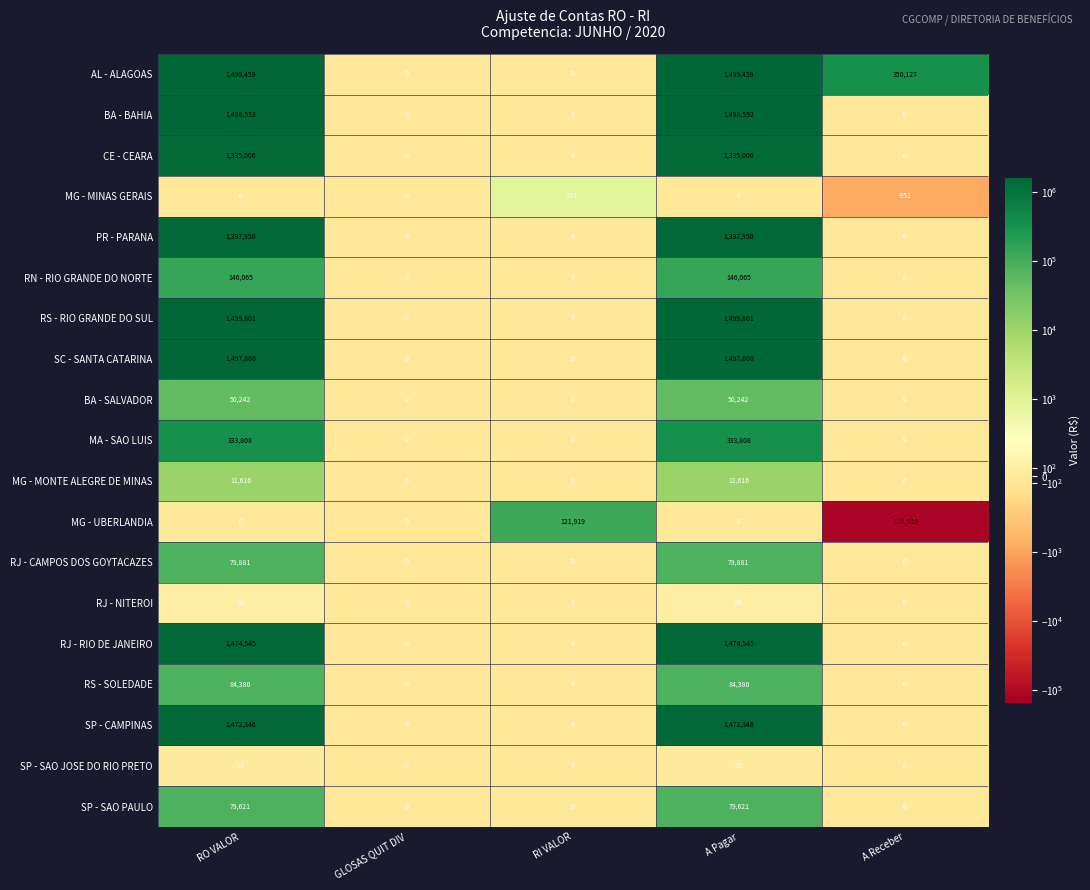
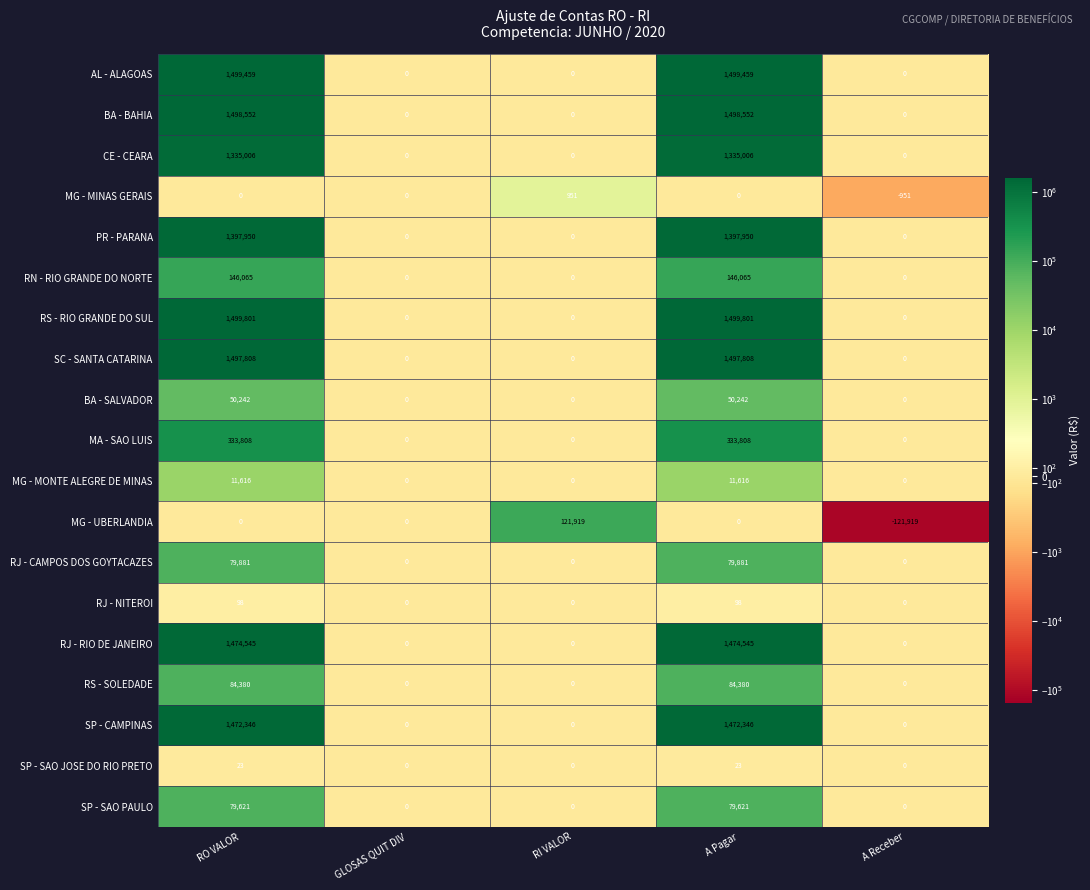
  {
    "AL - ALAGOAS": {
      "RO VALOR": "1,499,459",
      "GLOSAS QUIT DIV": "0",
      "RI VALOR": "0",
      "A Pagar": "1,499,459",
-     "A Receber": "350,127"
+     "A Receber": "0"
    },
    "BA - BAHIA": {
      "RO VALOR": "1,498,552",
      "GLOSAS QUIT DIV": "0",
      "RI VALOR": "0",
      "A Pagar": "1,498,552",
      "A Receber": "0"
    },
    "CE - CEARA": {
      "RO VALOR": "1,335,006",
      "GLOSAS QUIT DIV": "0",
      "RI VALOR": "0",
      "A Pagar": "1,335,006",
      "A Receber": "0"
    },
    "MG - MINAS GERAIS": {
      "RO VALOR": "0",
      "GLOSAS QUIT DIV": "0",
      "RI VALOR": "951",
      "A Pagar": "0",
      "A Receber": "-951"
    },
    "PR - PARANA": {
      "RO VALOR": "1,397,950",
      "GLOSAS QUIT DIV": "0",
      "RI VALOR": "0",
      "A Pagar": "1,397,950",
      "A Receber": "0"
    },
    "RN - RIO GRANDE DO NORTE": {
      "RO VALOR": "146,065",
      "GLOSAS QUIT DIV": "0",
      "RI VALOR": "0",
      "A Pagar": "146,065",
      "A Receber": "0"
    },
    "RS - RIO GRANDE DO SUL": {
      "RO VALOR": "1,499,801",
      "GLOSAS QUIT DIV": "0",
      "RI VALOR": "0",
      "A Pagar": "1,499,801",
      "A Receber": "0"
    },
    "SC - SANTA CATARINA": {
      "RO VALOR": "1,497,808",
      "GLOSAS QUIT DIV": "0",
      "RI VALOR": "0",
      "A Pagar": "1,497,808",
      "A Receber": "0"
    },
    "BA - SALVADOR": {
      "RO VALOR": "50,242",
      "GLOSAS QUIT DIV": "0",
      "RI VALOR": "0",
      "A Pagar": "50,242",
      "A Receber": "0"
    },
    "MA - SAO LUIS": {
      "RO VALOR": "333,808",
      "GLOSAS QUIT DIV": "0",
      "RI VALOR": "0",
      "A Pagar": "333,808",
      "A Receber": "0"
    },
    "MG - MONTE ALEGRE DE MINAS": {
      "RO VALOR": "11,616",
      "GLOSAS QUIT DIV": "0",
      "RI VALOR": "0",
      "A Pagar": "11,616",
      "A Receber": "0"
    },
    "MG - UBERLANDIA": {
      "RO VALOR": "0",
      "GLOSAS QUIT DIV": "0",
      "RI VALOR": "121,919",
      "A Pagar": "0",
      "A Receber": "-121,919"
    },
    "RJ - CAMPOS DOS GOYTACAZES": {
      "RO VALOR": "79,881",
      "GLOSAS QUIT DIV": "0",
      "RI VALOR": "0",
      "A Pagar": "79,881",
      "A Receber": "0"
    },
    "RJ - NITEROI": {
      "RO VALOR": "98",
      "GLOSAS QUIT DIV": "0",
      "RI VALOR": "0",
      "A Pagar": "98",
      "A Receber": "0"
    },
    "RJ - RIO DE JANEIRO": {
      "RO VALOR": "1,474,545",
      "GLOSAS QUIT DIV": "0",
      "RI VALOR": "0",
      "A Pagar": "1,474,545",
      "A Receber": "0"
    },
    "RS - SOLEDADE": {
      "RO VALOR": "84,380",
      "GLOSAS QUIT DIV": "0",
      "RI VALOR": "0",
      "A Pagar": "84,380",
      "A Receber": "0"
    },
    "SP - CAMPINAS": {
      "RO VALOR": "1,472,346",
      "GLOSAS QUIT DIV": "0",
      "RI VALOR": "0",
      "A Pagar": "1,472,346",
      "A Receber": "0"
    },
    "SP - SAO JOSE DO RIO PRETO": {
      "RO VALOR": "23",
      "GLOSAS QUIT DIV": "0",
      "RI VALOR": "0",
      "A Pagar": "23",
      "A Receber": "0"
    },
    "SP - SAO PAULO": {
      "RO VALOR": "79,621",
      "GLOSAS QUIT DIV": "0",
      "RI VALOR": "0",
      "A Pagar": "79,621",
      "A Receber": "0"
    }
  }
